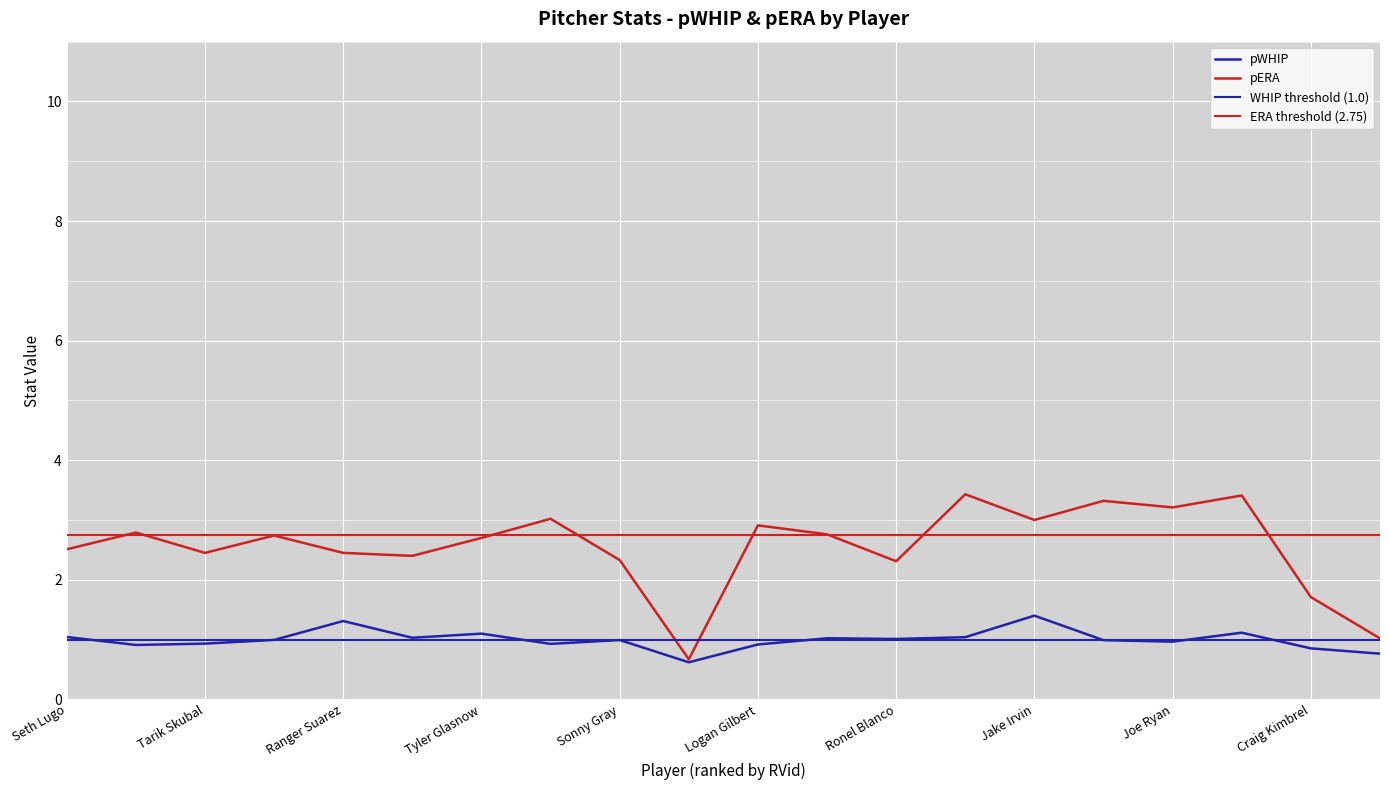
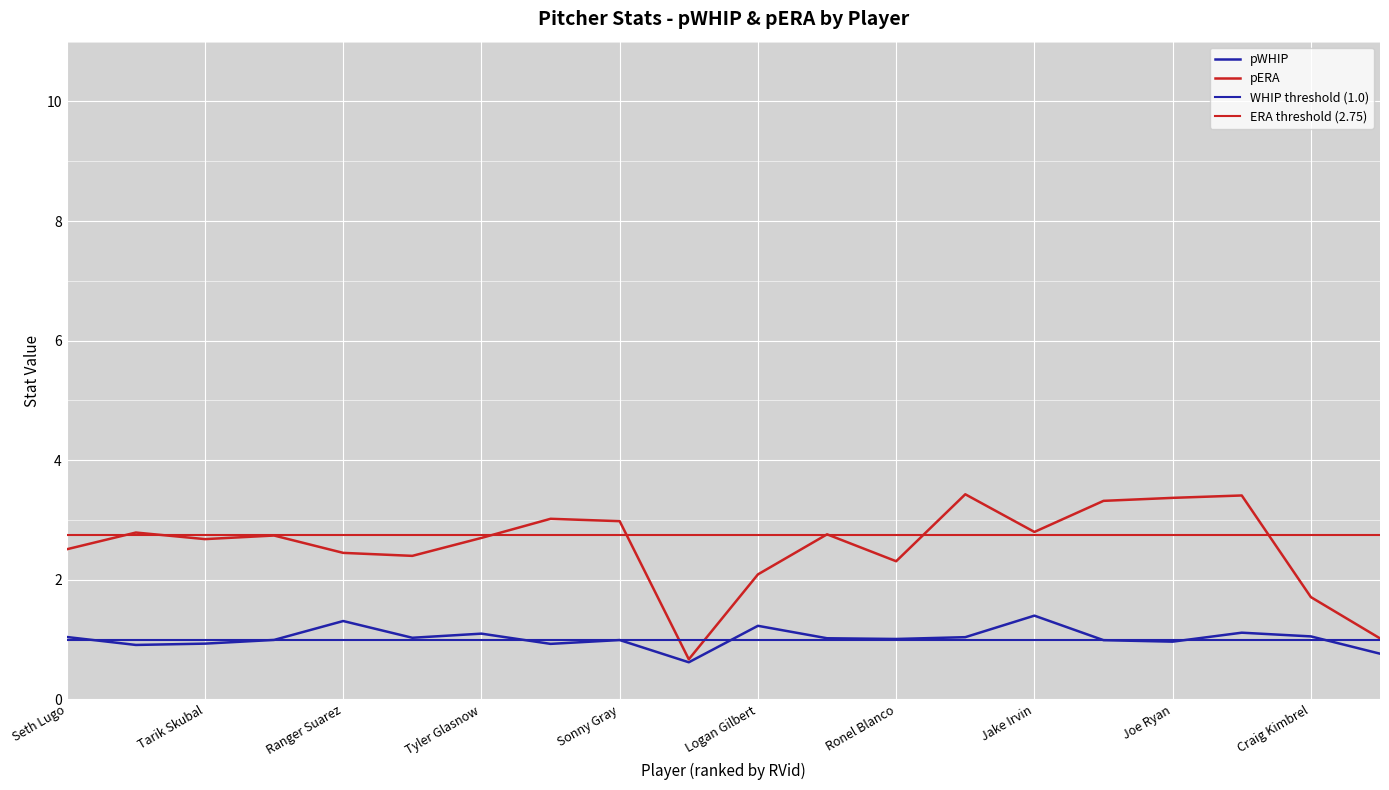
  {
    "pWHIP": {
      "Seth Lugo": 1.0,
      "Tarik Skubal": 0.9,
      "Ranger Suarez": 1.3,
      "Tyler Glasnow": 1.1,
      "Sonny Gray": 1.0,
-     "Logan Gilbert": 0.9,
+     "Logan Gilbert": 1.2,
      "Ronel Blanco": 1.0,
      "Jake Irvin": 1.4,
      "Joe Ryan": 1.0,
-     "Craig Kimbrel": 0.9
+     "Craig Kimbrel": 1.1
    },
    "pERA": {
      "Seth Lugo": 2.5,
-     "Tarik Skubal": 2.5,
+     "Tarik Skubal": 2.7,
      "Ranger Suarez": 2.5,
      "Tyler Glasnow": 2.7,
-     "Sonny Gray": 2.3,
-     "Logan Gilbert": 2.9,
+     "Sonny Gray": 3.0,
+     "Logan Gilbert": 2.1,
      "Ronel Blanco": 2.3,
-     "Jake Irvin": 3.0,
-     "Joe Ryan": 3.2,
+     "Jake Irvin": 2.8,
+     "Joe Ryan": 3.4,
      "Craig Kimbrel": 1.7
    }
  }
